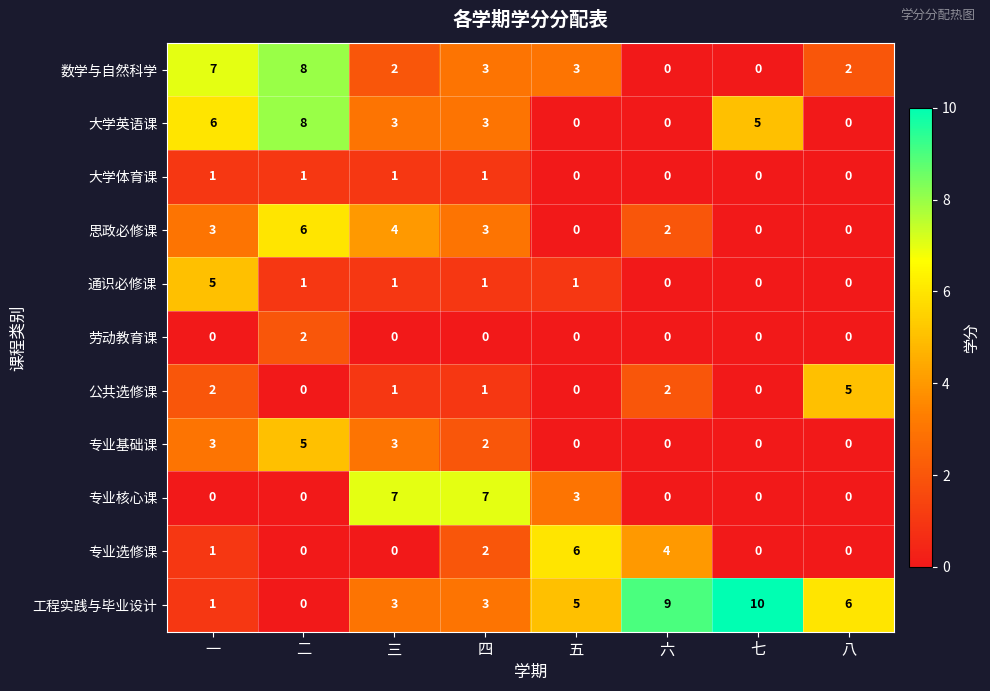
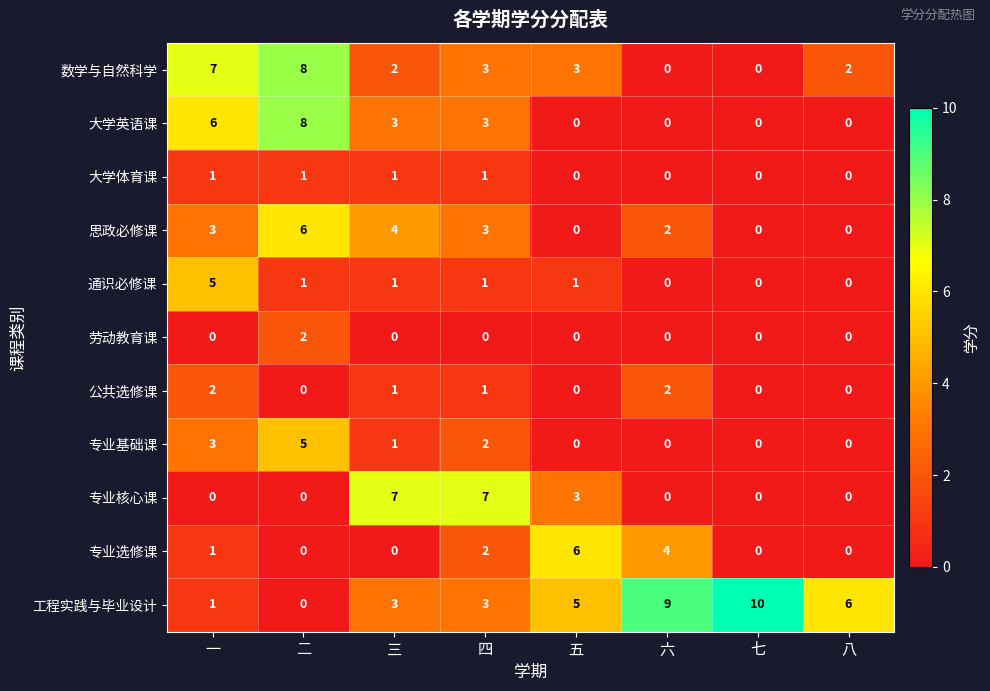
  {
    "数学与自然科学": {
      "一": 7,
      "二": 8,
      "三": 2,
      "四": 3,
      "五": 3,
      "六": 0,
      "七": 0,
      "八": 2
    },
    "大学英语课": {
      "一": 6,
      "二": 8,
      "三": 3,
      "四": 3,
      "五": 0,
      "六": 0,
-     "七": 5,
+     "七": 0,
      "八": 0
    },
    "大学体育课": {
      "一": 1,
      "二": 1,
      "三": 1,
      "四": 1,
      "五": 0,
      "六": 0,
      "七": 0,
      "八": 0
    },
    "思政必修课": {
      "一": 3,
      "二": 6,
      "三": 4,
      "四": 3,
      "五": 0,
      "六": 2,
      "七": 0,
      "八": 0
    },
    "通识必修课": {
      "一": 5,
      "二": 1,
      "三": 1,
      "四": 1,
      "五": 1,
      "六": 0,
      "七": 0,
      "八": 0
    },
    "劳动教育课": {
      "一": 0,
      "二": 2,
      "三": 0,
      "四": 0,
      "五": 0,
      "六": 0,
      "七": 0,
      "八": 0
    },
    "公共选修课": {
      "一": 2,
      "二": 0,
      "三": 1,
      "四": 1,
      "五": 0,
      "六": 2,
      "七": 0,
-     "八": 5
+     "八": 0
    },
    "专业基础课": {
      "一": 3,
      "二": 5,
-     "三": 3,
+     "三": 1,
      "四": 2,
      "五": 0,
      "六": 0,
      "七": 0,
      "八": 0
    },
    "专业核心课": {
      "一": 0,
      "二": 0,
      "三": 7,
      "四": 7,
      "五": 3,
      "六": 0,
      "七": 0,
      "八": 0
    },
    "专业选修课": {
      "一": 1,
      "二": 0,
      "三": 0,
      "四": 2,
      "五": 6,
      "六": 4,
      "七": 0,
      "八": 0
    },
    "工程实践与毕业设计": {
      "一": 1,
      "二": 0,
      "三": 3,
      "四": 3,
      "五": 5,
      "六": 9,
      "七": 10,
      "八": 6
    }
  }
